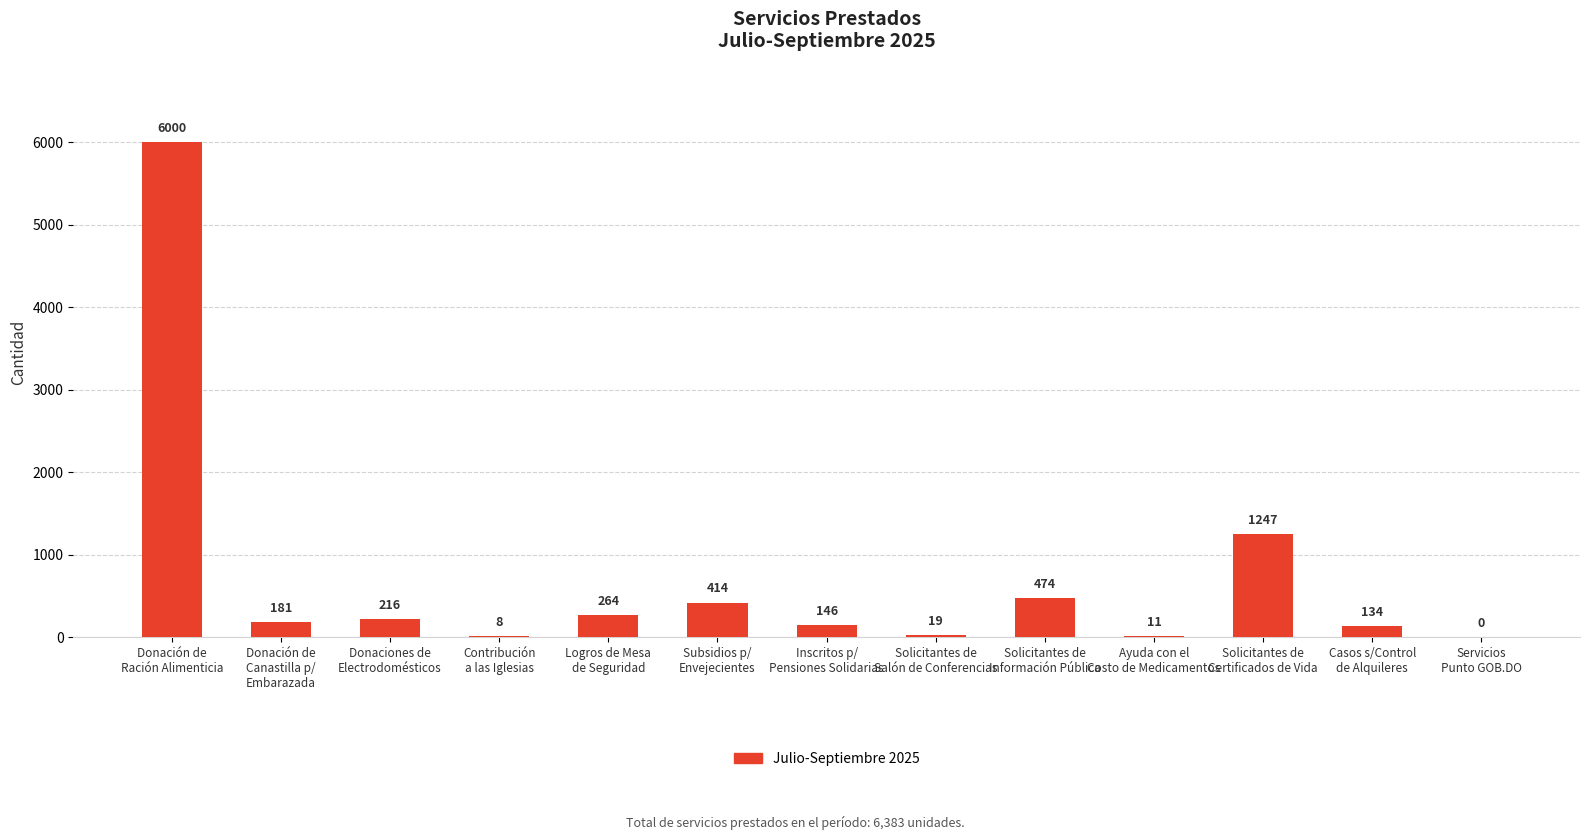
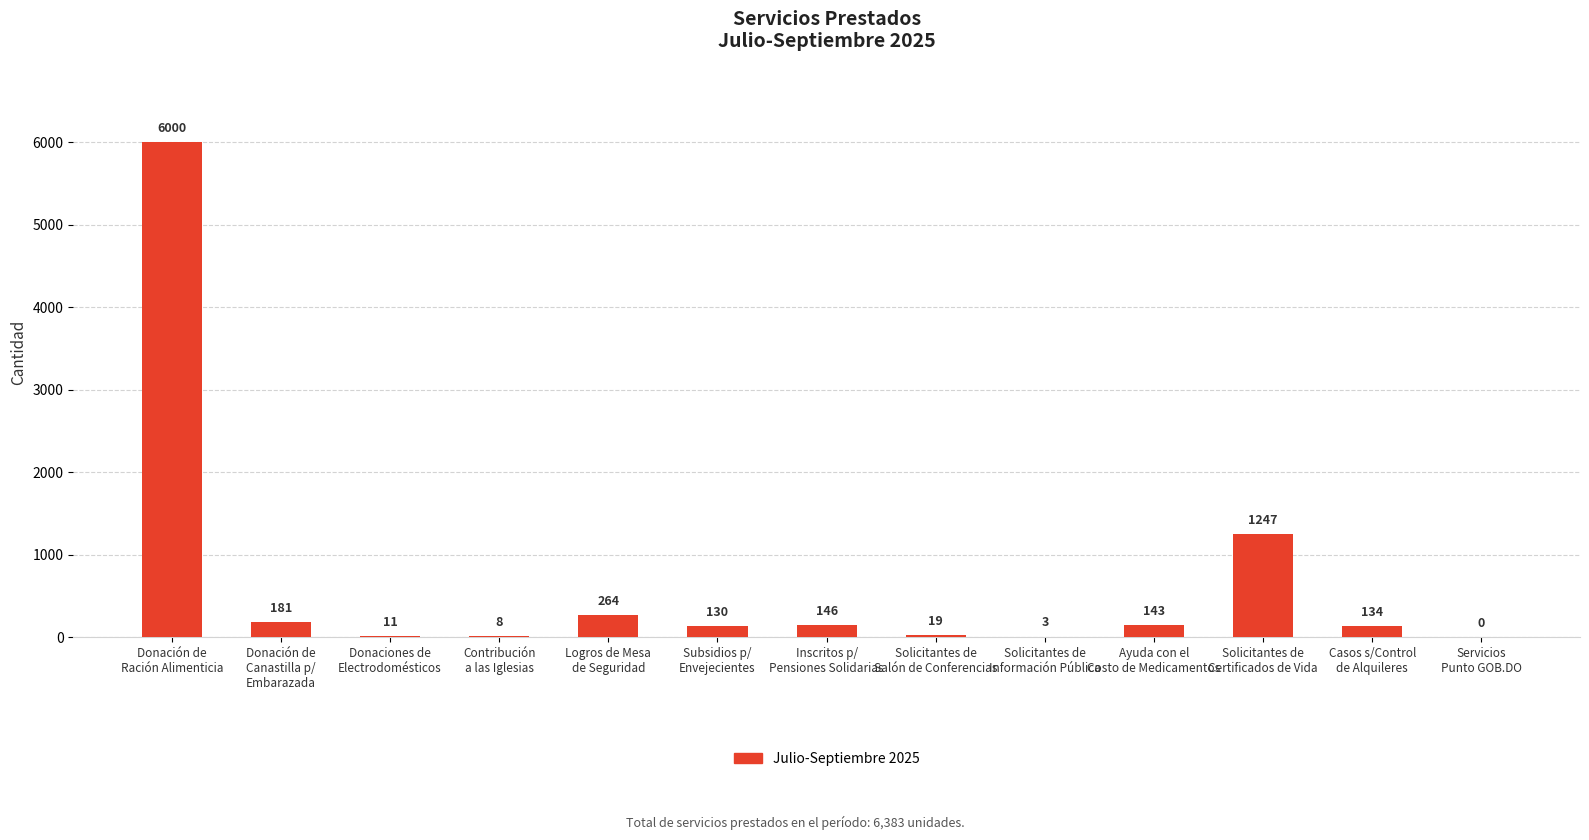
  {
    "Donación de Ración Alimenticia": 6000,
    "Donación de Canastilla p/ Embarazada": 181,
-   "Donaciones de Electrodomésticos": 216,
+   "Donaciones de Electrodomésticos": 11,
    "Contribución a las Iglesias": 8,
    "Logros de Mesa de Seguridad": 264,
-   "Subsidios p/ Envejecientes": 414,
+   "Subsidios p/ Envejecientes": 130,
    "Inscritos p/ Pensiones Solidarias": 146,
    "Solicitantes de Salón de Conferencias": 19,
-   "Solicitantes de Información Pública": 474,
-   "Ayuda con el Costo de Medicamentos": 11,
+   "Solicitantes de Información Pública": 3,
+   "Ayuda con el Costo de Medicamentos": 143,
    "Solicitantes de Certificados de Vida": 1247,
    "Casos s/Control de Alquileres": 134,
    "Servicios Punto GOB.DO": 0
  }
